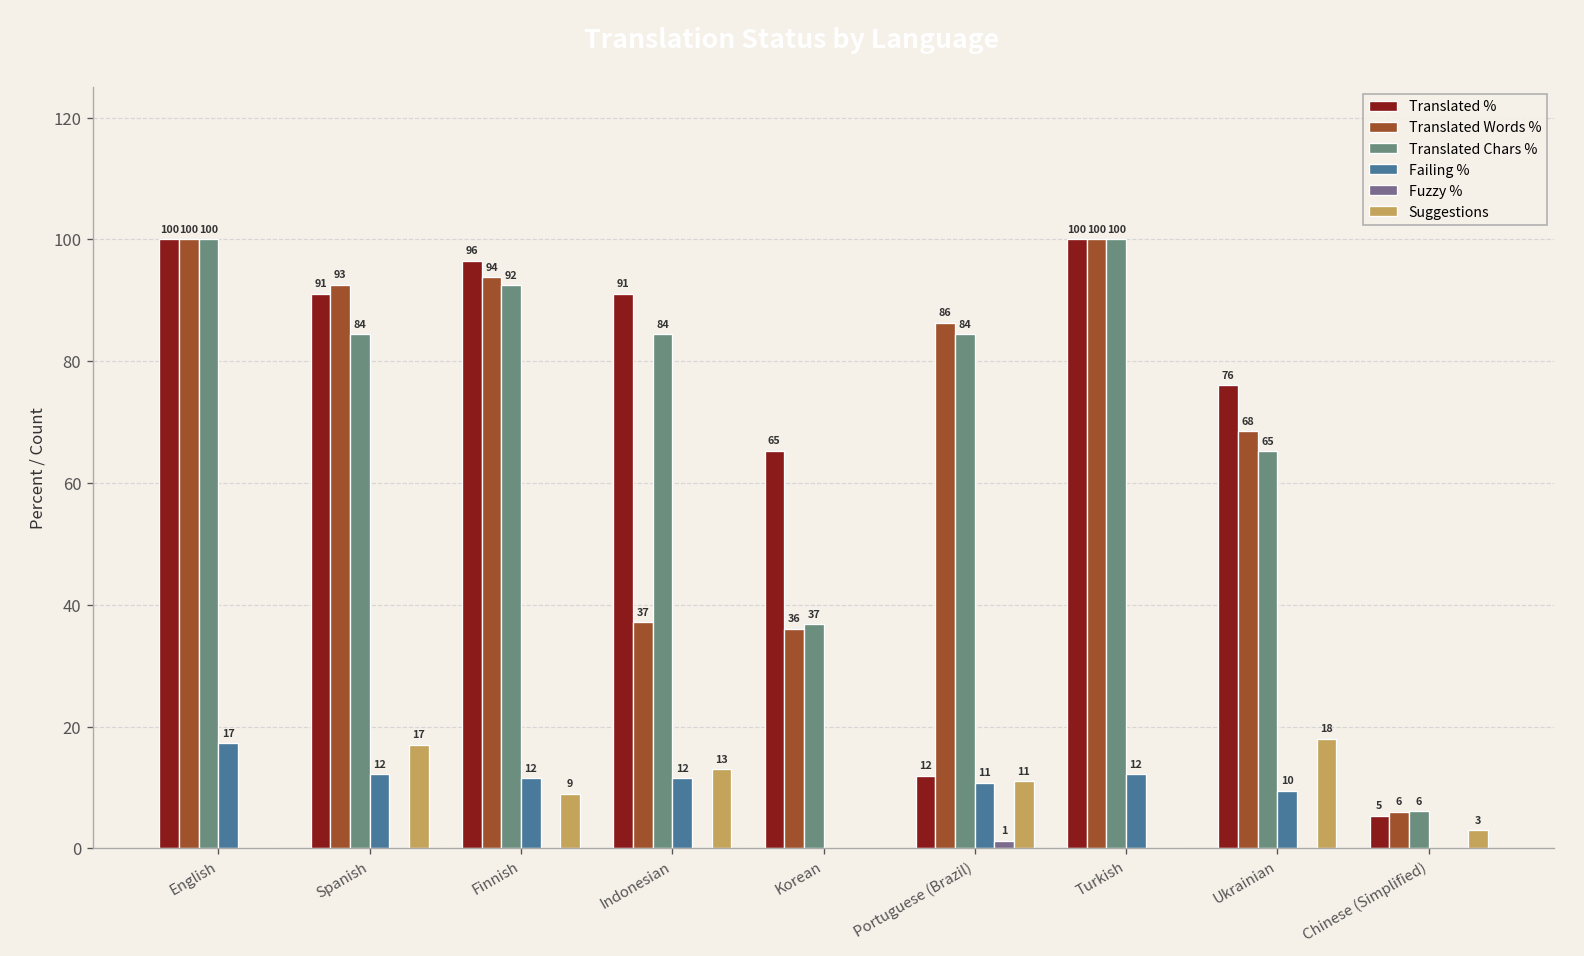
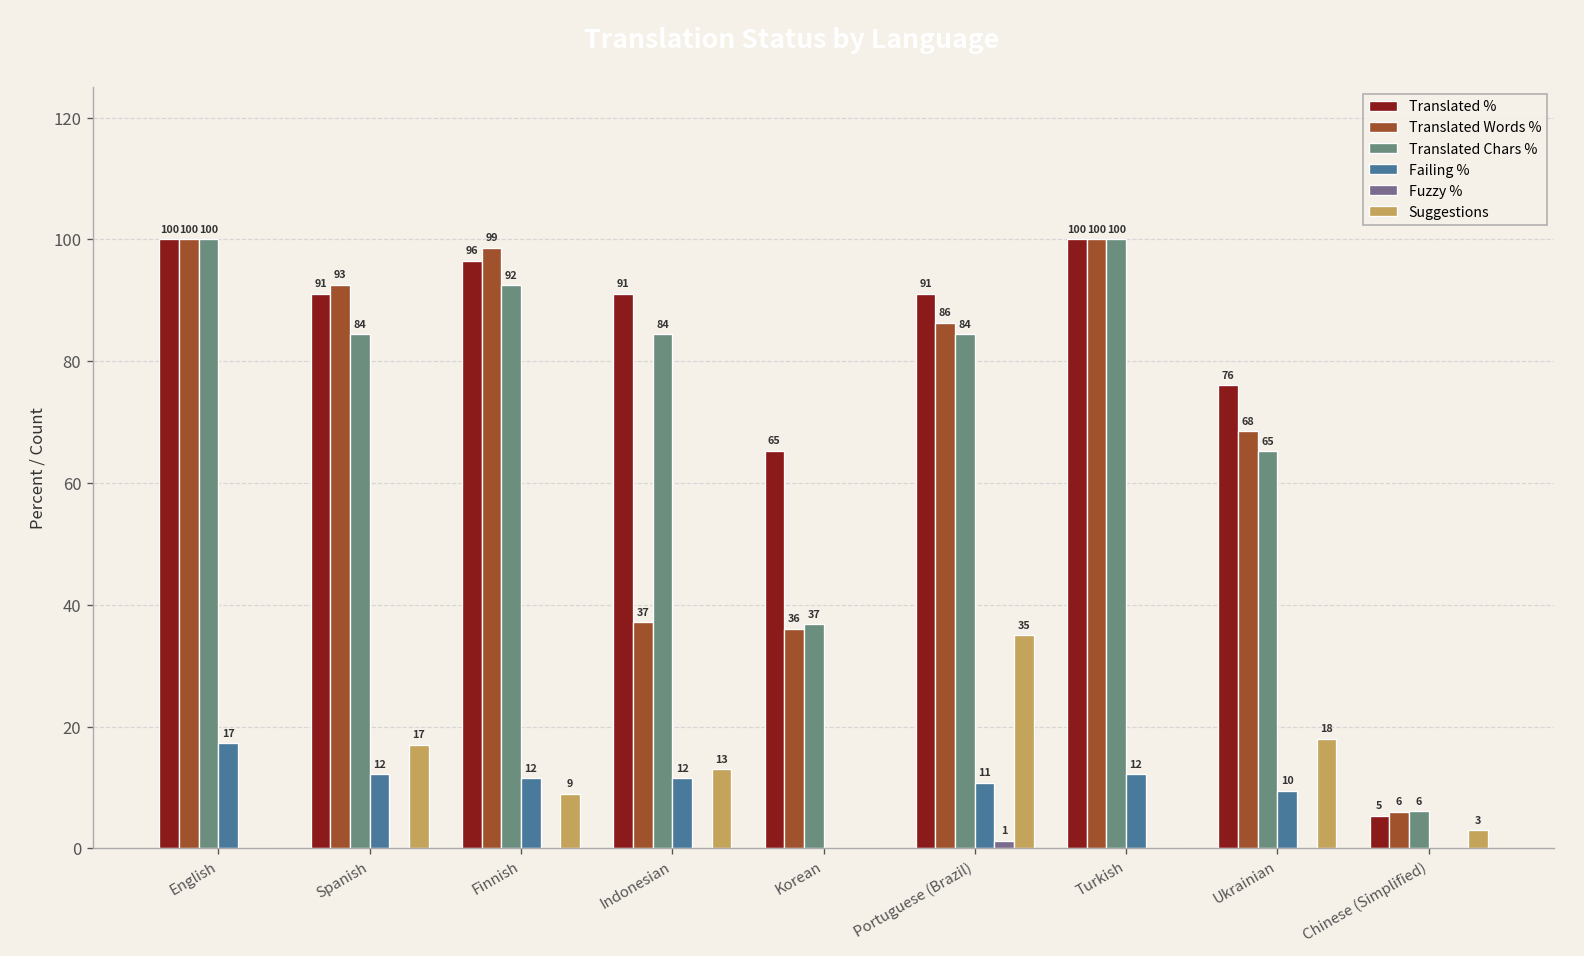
  {
    "Translated %": {
      "English": 100,
      "Spanish": 91,
      "Finnish": 96,
      "Indonesian": 91,
      "Korean": 65,
-     "Portuguese (Brazil)": 12,
+     "Portuguese (Brazil)": 91,
      "Turkish": 100,
      "Ukrainian": 76,
      "Chinese (Simplified)": 5
    },
    "Translated Words %": {
      "English": 100,
      "Spanish": 93,
-     "Finnish": 94,
+     "Finnish": 99,
      "Indonesian": 37,
      "Korean": 36,
      "Portuguese (Brazil)": 86,
      "Turkish": 100,
      "Ukrainian": 68,
      "Chinese (Simplified)": 6
    },
    "Suggestions": {
      "Spanish": 17,
      "Finnish": 9,
      "Indonesian": 13,
-     "Portuguese (Brazil)": 11,
+     "Portuguese (Brazil)": 35,
      "Ukrainian": 18,
      "Chinese (Simplified)": 3
    }
  }
